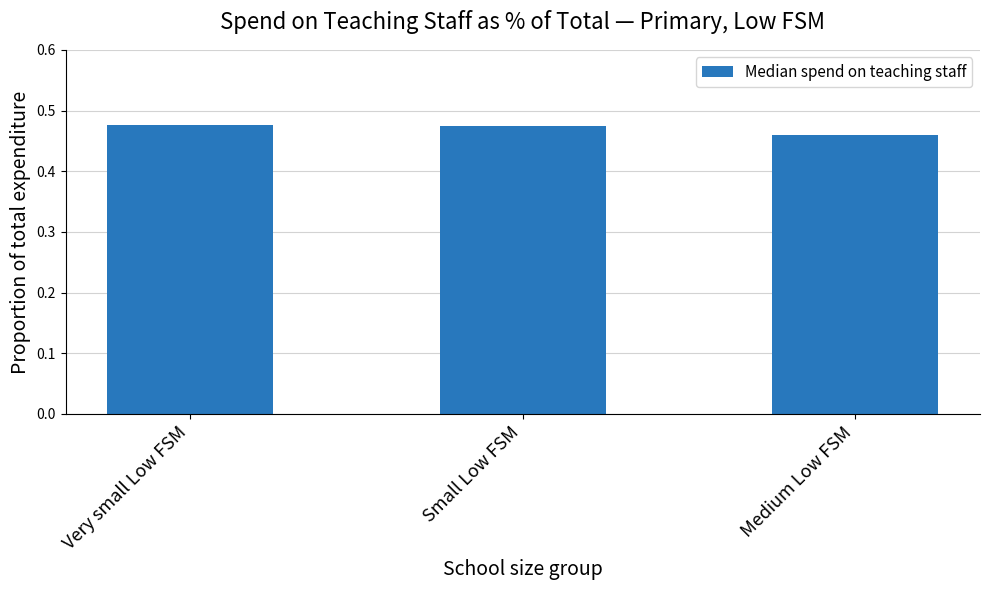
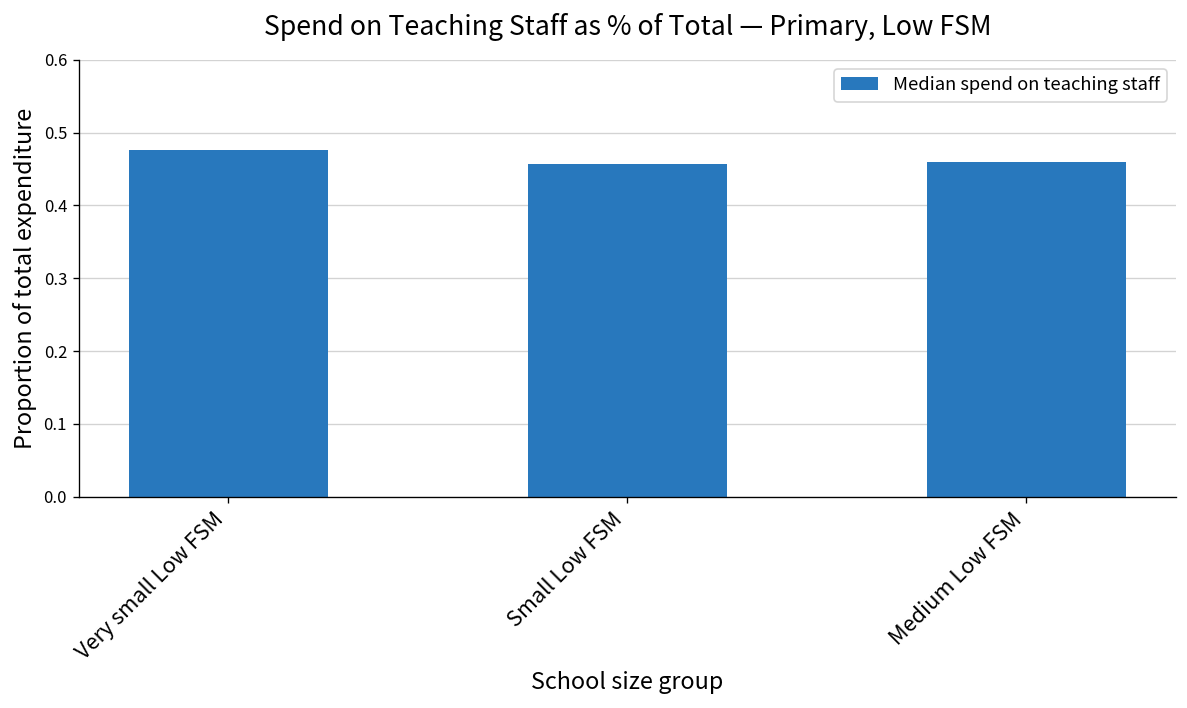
  {
    "Very small Low FSM": 0.48,
-   "Small Low FSM": 0.48,
+   "Small Low FSM": 0.46,
    "Medium Low FSM": 0.46
  }
